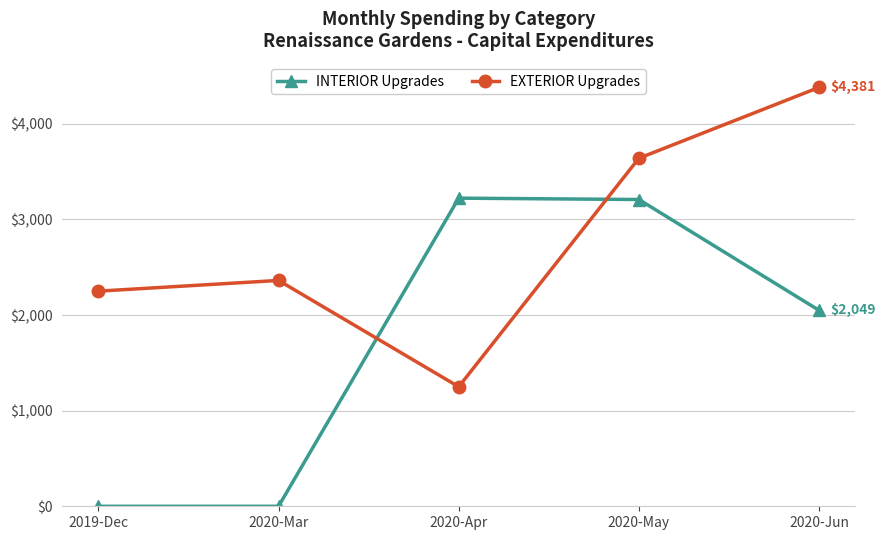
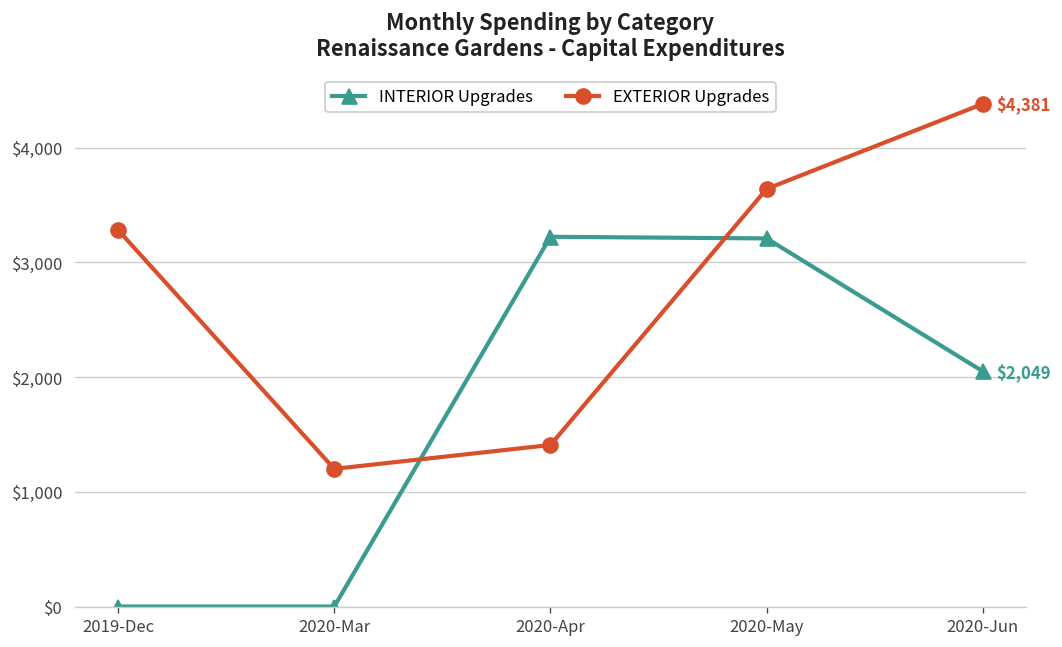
  {
    "INTERIOR Upgrades": {
      "2020-Jun": "$2,049"
    },
    "EXTERIOR Upgrades": {
-     "2019-Dec": "$2,300",
-     "2020-Mar": "$2,400",
-     "2020-Apr": "$1,300",
+     "2019-Dec": "$3,300",
+     "2020-Mar": "$1,200",
+     "2020-Apr": "$1,400",
      "2020-May": "$3,600"
    }
  }
